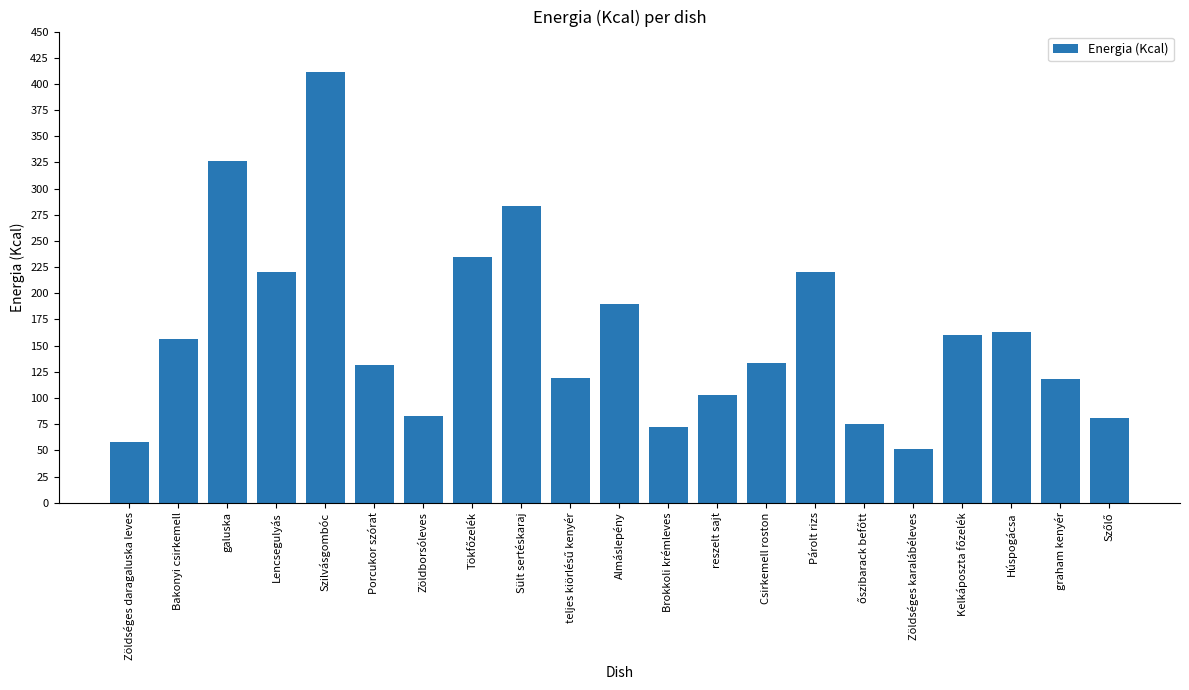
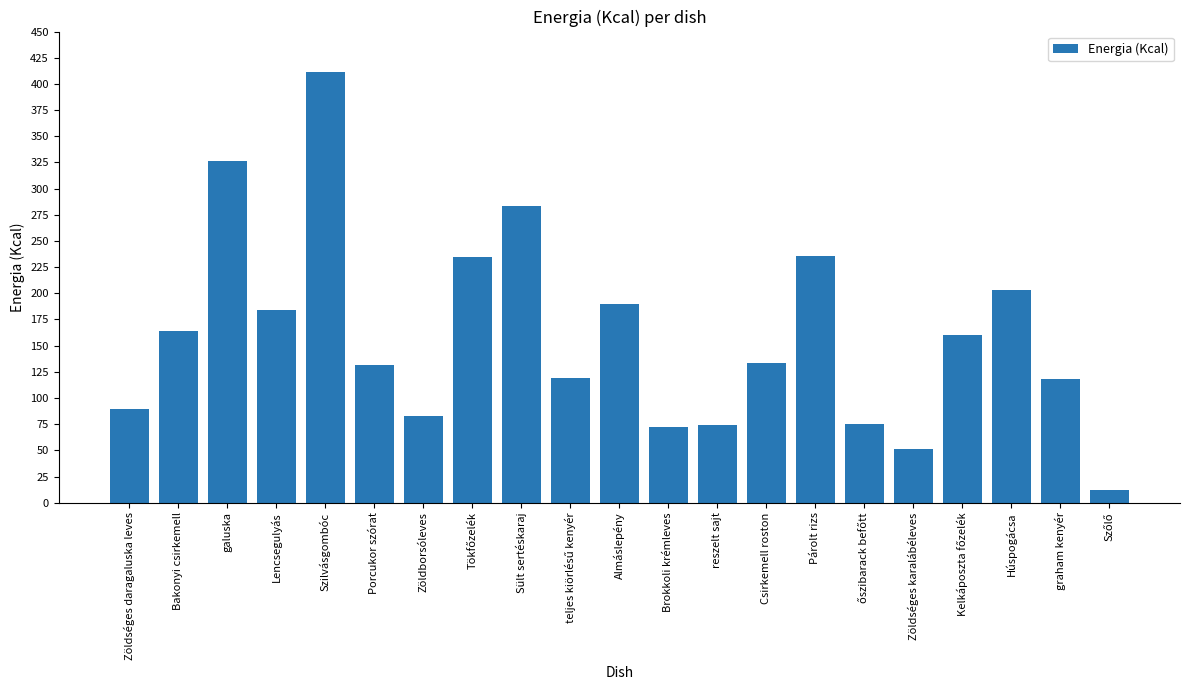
  {
-   "Zöldséges daragaluska leves": 58,
-   "Bakonyi csirkemell": 156,
+   "Zöldséges daragaluska leves": 89,
+   "Bakonyi csirkemell": 164,
    "galuska": 326,
-   "Lencsegulyás": 221,
+   "Lencsegulyás": 184,
    "Szilvásgombóc": 412,
    "Porcukor szórat": 132,
    "Zöldborsóleves": 83,
    "Tökfőzelék": 234,
    "Sült sertéskaraj": 283,
    "teljes kiörlésű kenyér": 119,
    "Almáslepény": 190,
    "Brokkoli krémleves": 73,
-   "reszelt sajt": 103,
+   "reszelt sajt": 74,
    "Csirkemell roston": 133,
-   "Párolt rizs": 220,
+   "Párolt rizs": 235,
    "őszibarack befőtt": 75,
    "Zöldséges karalábéleves": 52,
    "Kelkáposzta főzelék": 161,
-   "Húspogácsa": 163,
+   "Húspogácsa": 203,
    "graham kenyér": 118,
-   "Szőlő": 81
+   "Szőlő": 12
  }
